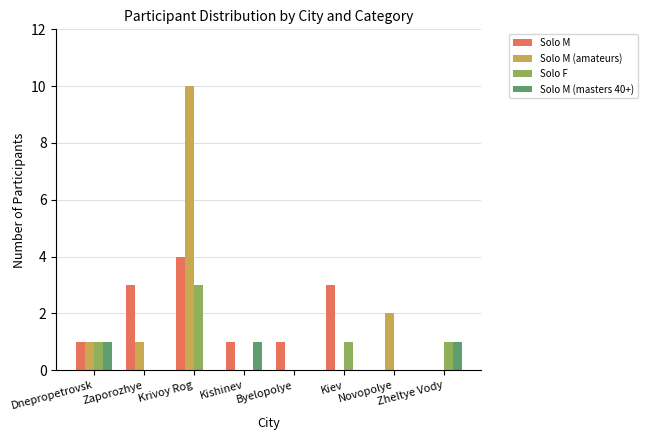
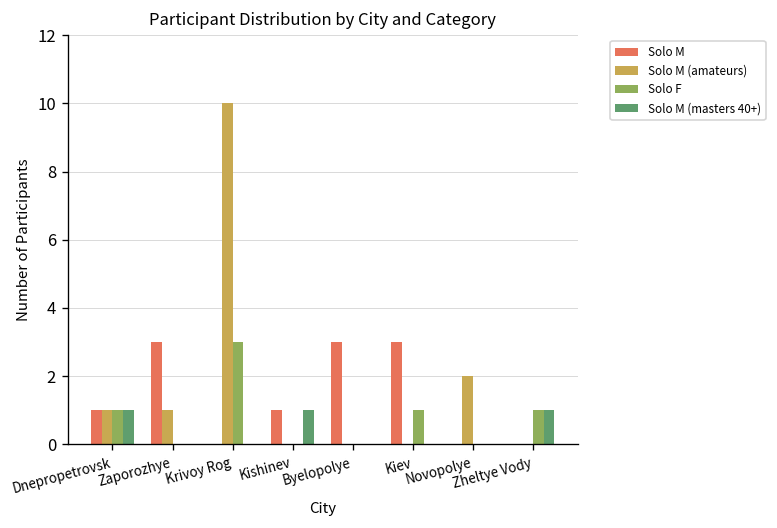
  {
    "Solo M": {
      "Dnepropetrovsk": 1,
      "Zaporozhye": 3,
-     "Krivoy Rog": 4,
+     "Krivoy Rog": 0,
      "Kishinev": 1,
-     "Byelopolye": 1,
+     "Byelopolye": 3,
      "Kiev": 3,
      "Novopolye": 0,
      "Zheltye Vody": 0
    }
  }
